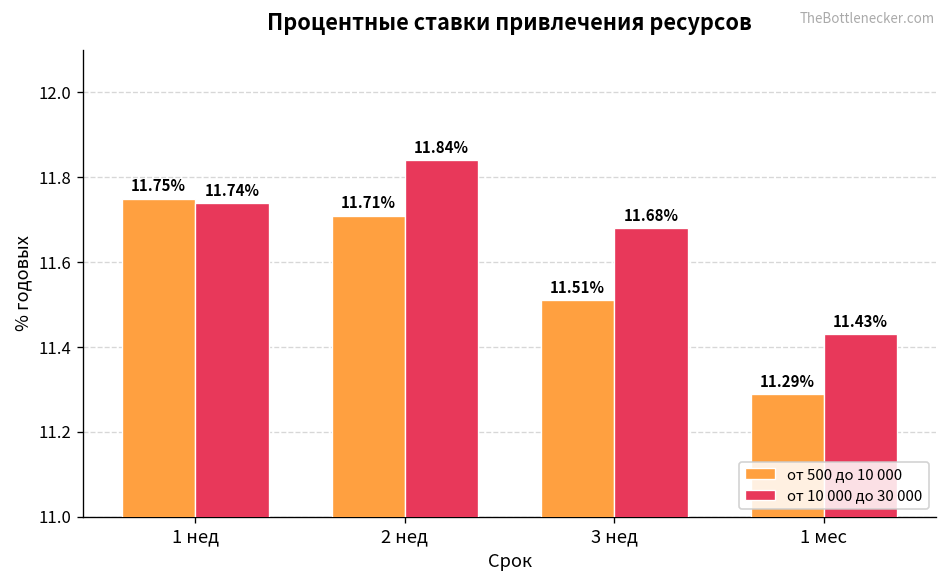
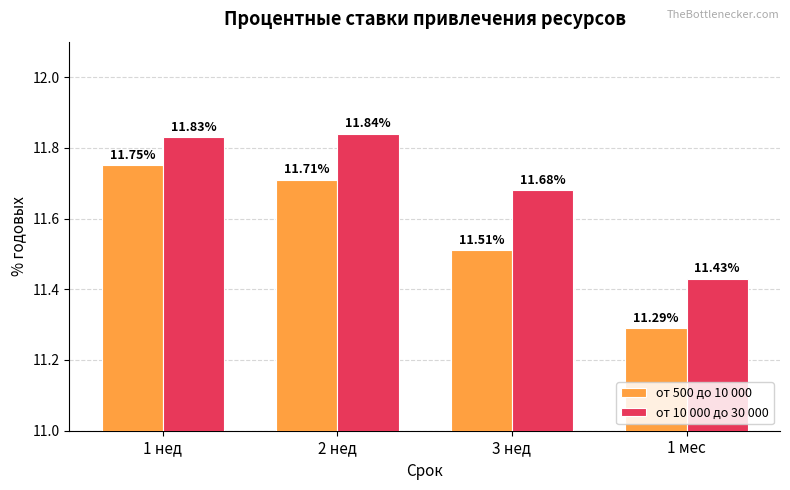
  {
    "от 500 до 10 000": {
      "1 нед": "11.75%",
      "2 нед": "11.71%",
      "3 нед": "11.51%",
      "1 мес": "11.29%"
    },
    "от 10 000 до 30 000": {
-     "1 нед": "11.74%",
+     "1 нед": "11.83%",
      "2 нед": "11.84%",
      "3 нед": "11.68%",
      "1 мес": "11.43%"
    }
  }
